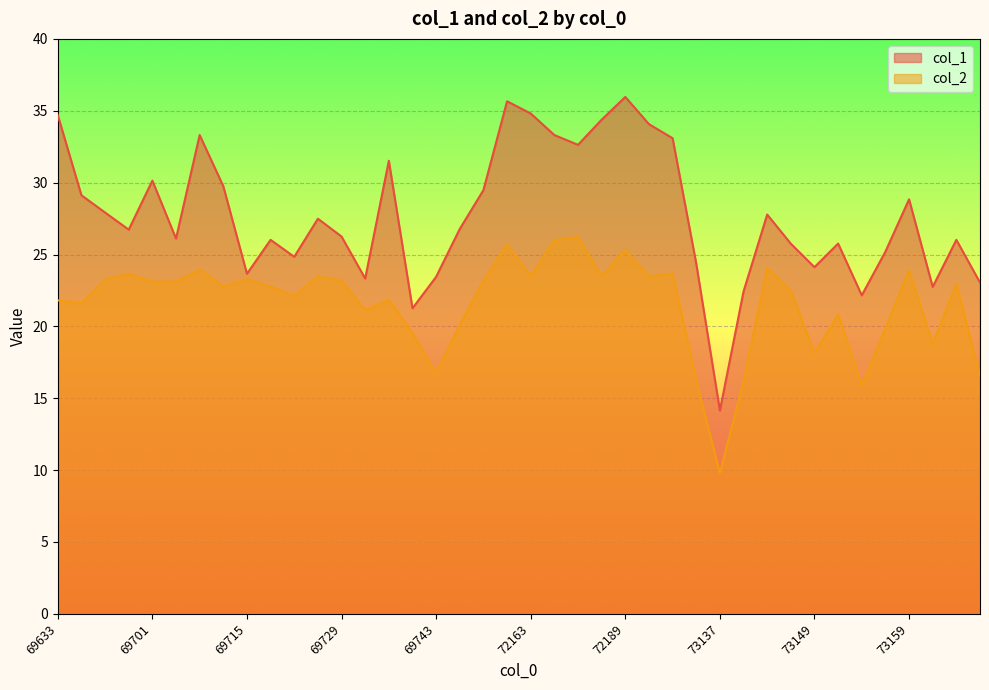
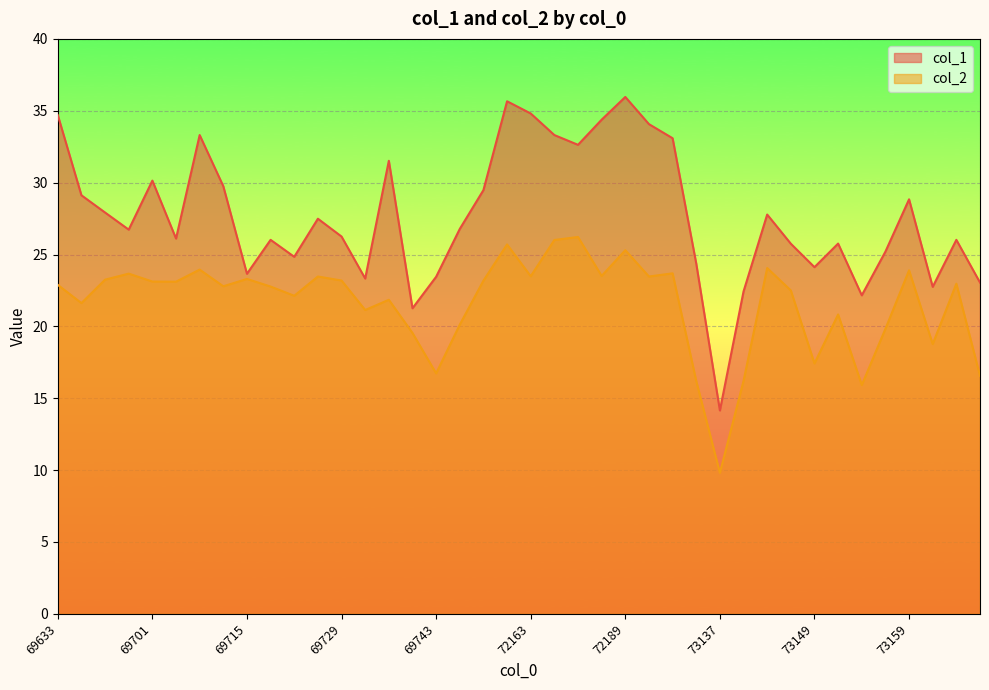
  {
    "col_1": {
      "69633": 34.7,
      "69701": 30.1,
      "69715": 23.7,
      "69729": 26.3,
      "69743": 23.5,
      "72163": 34.8,
      "72189": 36.0,
      "73137": 14.2,
      "73149": 24.1,
      "73159": 28.8
    },
    "col_2": {
-     "69633": 21.8,
+     "69633": 22.9,
      "69701": 23.1,
      "69715": 23.3,
      "69729": 23.2,
      "69743": 16.7,
      "72163": 23.5,
      "72189": 25.3,
      "73137": 9.8,
-     "73149": 18.1,
+     "73149": 17.4,
      "73159": 23.9
    }
  }
